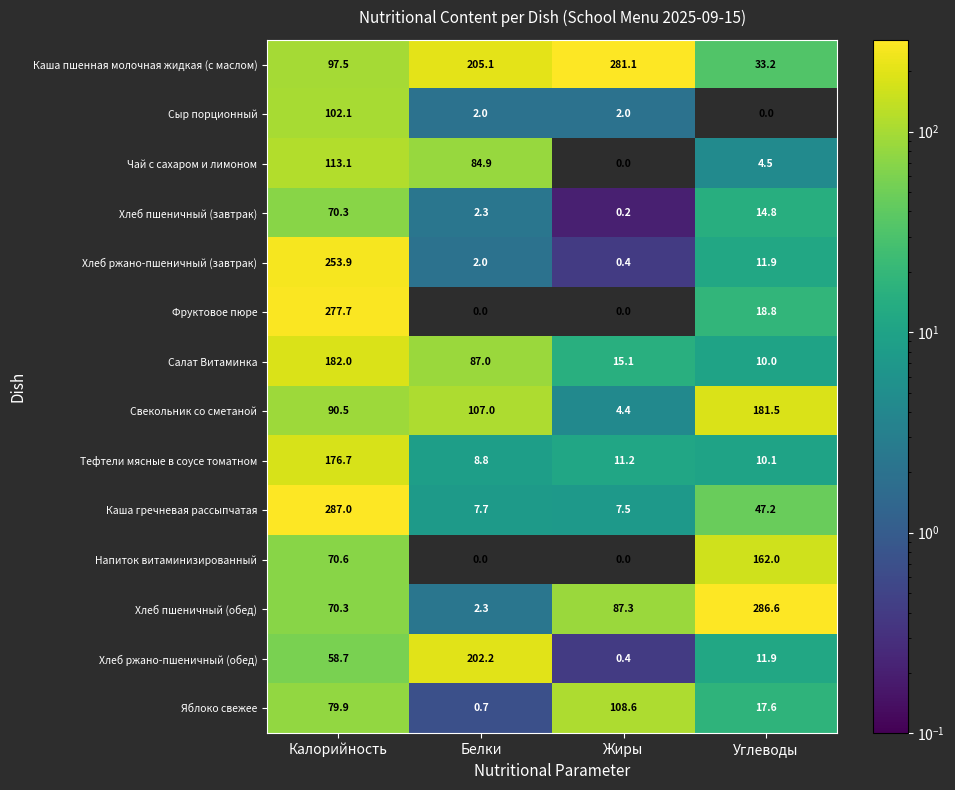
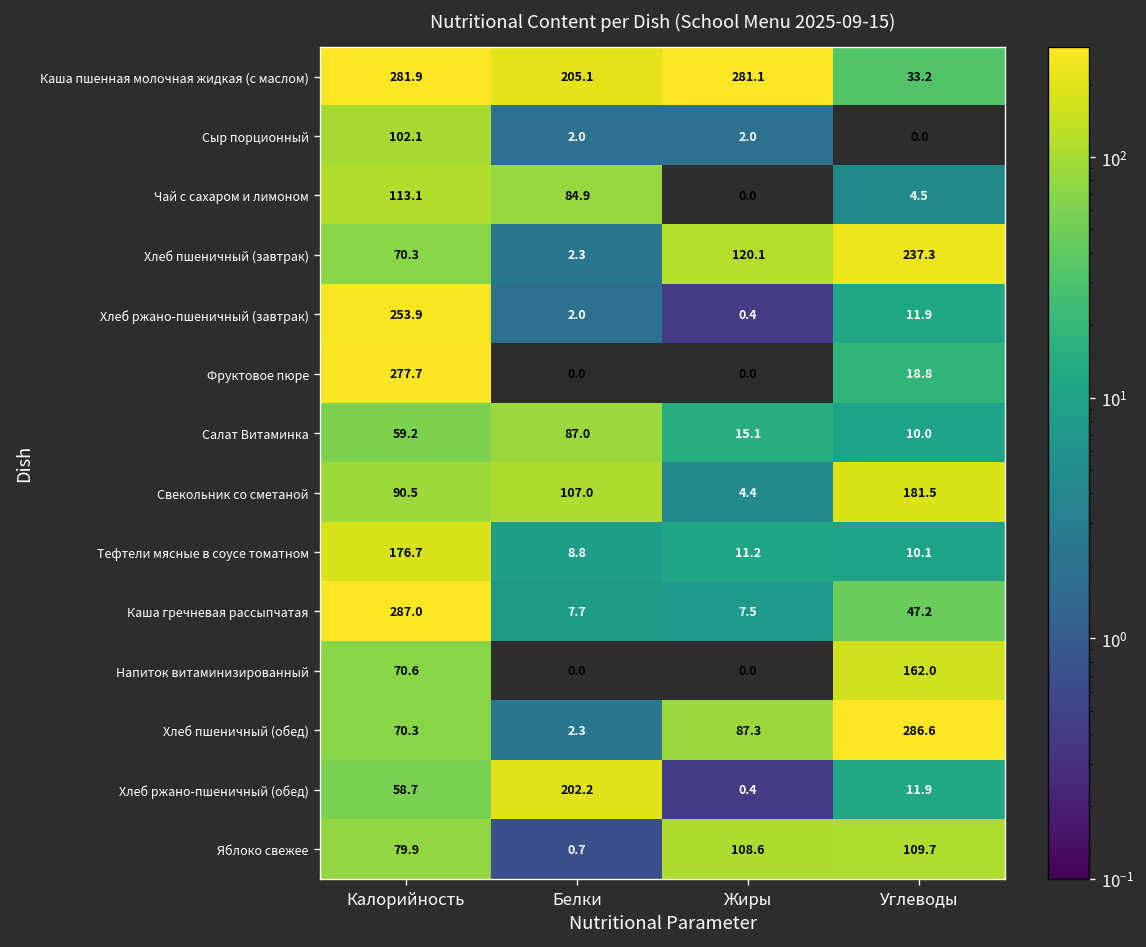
  {
    "Каша пшенная молочная жидкая (с маслом)": {
-     "Калорийность": 97.5,
+     "Калорийность": 281.9,
      "Белки": 205.1,
      "Жиры": 281.1,
      "Углеводы": 33.2
    },
    "Сыр порционный": {
      "Калорийность": 102.1,
      "Белки": 2.0,
      "Жиры": 2.0
    },
    "Чай с сахаром и лимоном": {
      "Калорийность": 113.1,
      "Белки": 84.9,
      "Углеводы": 4.5
    },
    "Хлеб пшеничный (завтрак)": {
      "Калорийность": 70.3,
      "Белки": 2.3,
-     "Жиры": 0.2,
-     "Углеводы": 14.8
+     "Жиры": 120.1,
+     "Углеводы": 237.3
    },
    "Хлеб ржано-пшеничный (завтрак)": {
      "Калорийность": 253.9,
      "Белки": 2.0,
      "Жиры": 0.4,
      "Углеводы": 11.9
    },
    "Фруктовое пюре": {
      "Калорийность": 277.7,
      "Углеводы": 18.8
    },
    "Салат Витаминка": {
-     "Калорийность": 182.0,
+     "Калорийность": 59.2,
      "Белки": 87.0,
      "Жиры": 15.1,
      "Углеводы": 10.0
    },
    "Свекольник со сметаной": {
      "Калорийность": 90.5,
      "Белки": 107.0,
      "Жиры": 4.4,
      "Углеводы": 181.5
    },
    "Тефтели мясные в соусе томатном": {
      "Калорийность": 176.7,
      "Белки": 8.8,
      "Жиры": 11.2,
      "Углеводы": 10.1
    },
    "Каша гречневая рассыпчатая": {
      "Калорийность": 287.0,
      "Белки": 7.7,
      "Жиры": 7.5,
      "Углеводы": 47.2
    },
    "Напиток витаминизированный": {
      "Калорийность": 70.6,
      "Углеводы": 162.0
    },
    "Хлеб пшеничный (обед)": {
      "Калорийность": 70.3,
      "Белки": 2.3,
      "Жиры": 87.3,
      "Углеводы": 286.6
    },
    "Хлеб ржано-пшеничный (обед)": {
      "Калорийность": 58.7,
      "Белки": 202.2,
      "Жиры": 0.4,
      "Углеводы": 11.9
    },
    "Яблоко свежее": {
      "Калорийность": 79.9,
      "Белки": 0.7,
      "Жиры": 108.6,
-     "Углеводы": 17.6
+     "Углеводы": 109.7
    }
  }
